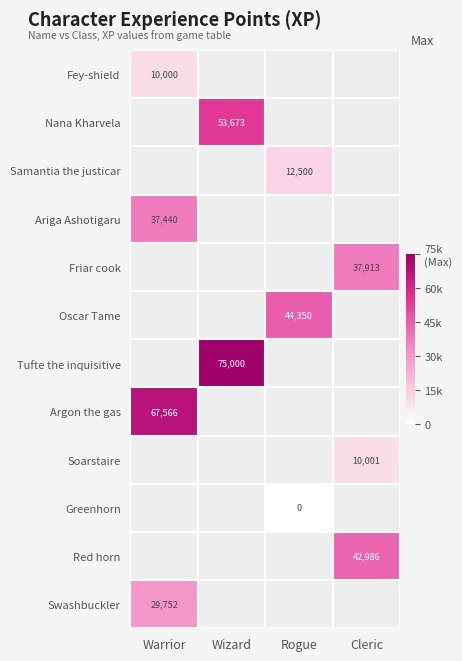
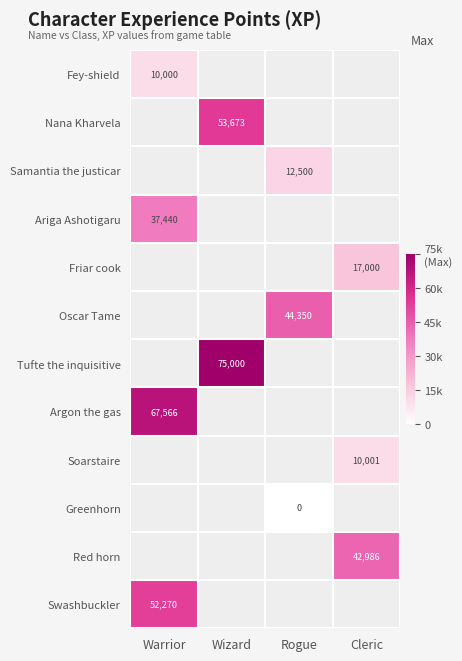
  {
    "Fey-shield": {
      "Warrior": "10,000"
    },
    "Nana Kharvela": {
      "Wizard": "53,673"
    },
    "Samantia the justicar": {
      "Rogue": "12,500"
    },
    "Ariga Ashotigaru": {
      "Warrior": "37,440"
    },
    "Friar cook": {
-     "Cleric": "37,913"
+     "Cleric": "17,000"
    },
    "Oscar Tame": {
      "Rogue": "44,350"
    },
    "Tufte the inquisitive": {
      "Wizard": "75,000"
    },
    "Argon the gas": {
      "Warrior": "67,566"
    },
    "Soarstaire": {
      "Cleric": "10,001"
    },
    "Greenhorn": {
      "Rogue": "0"
    },
    "Red horn": {
      "Cleric": "42,986"
    },
    "Swashbuckler": {
-     "Warrior": "29,752"
+     "Warrior": "52,270"
    }
  }
